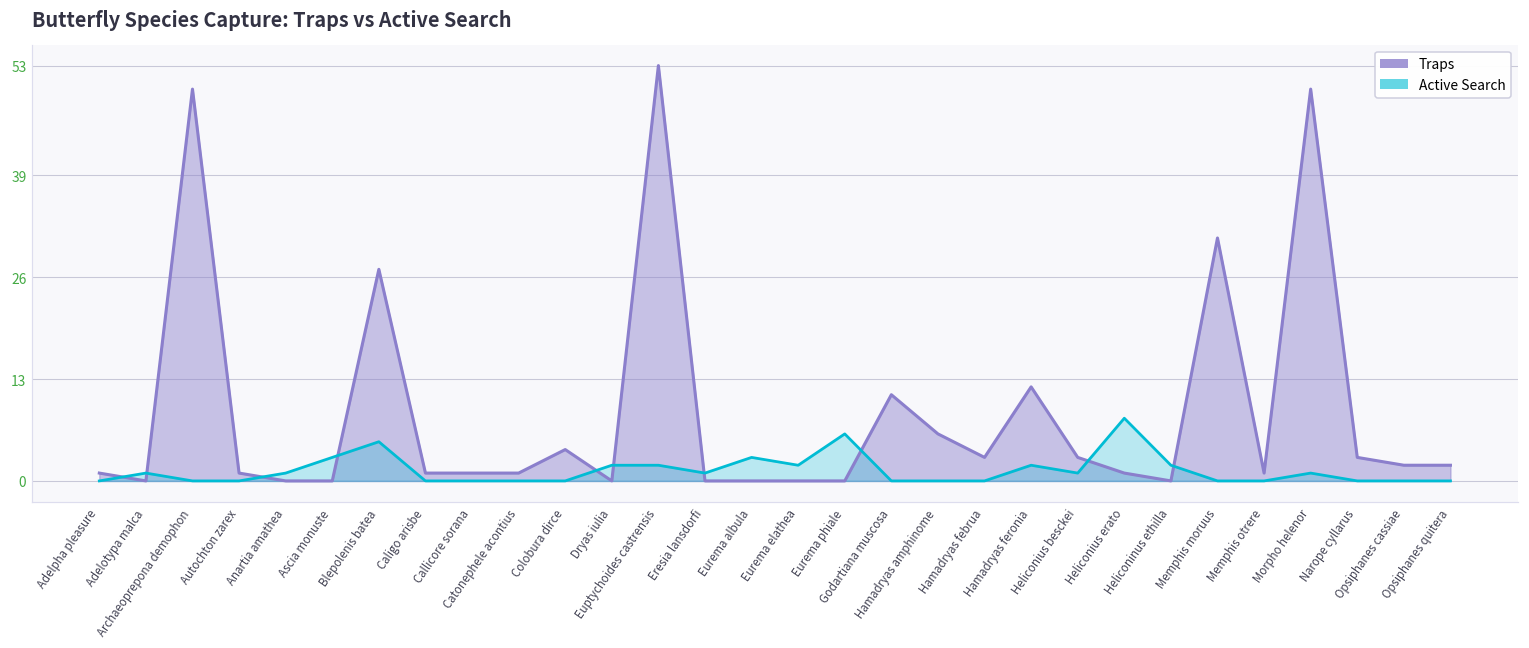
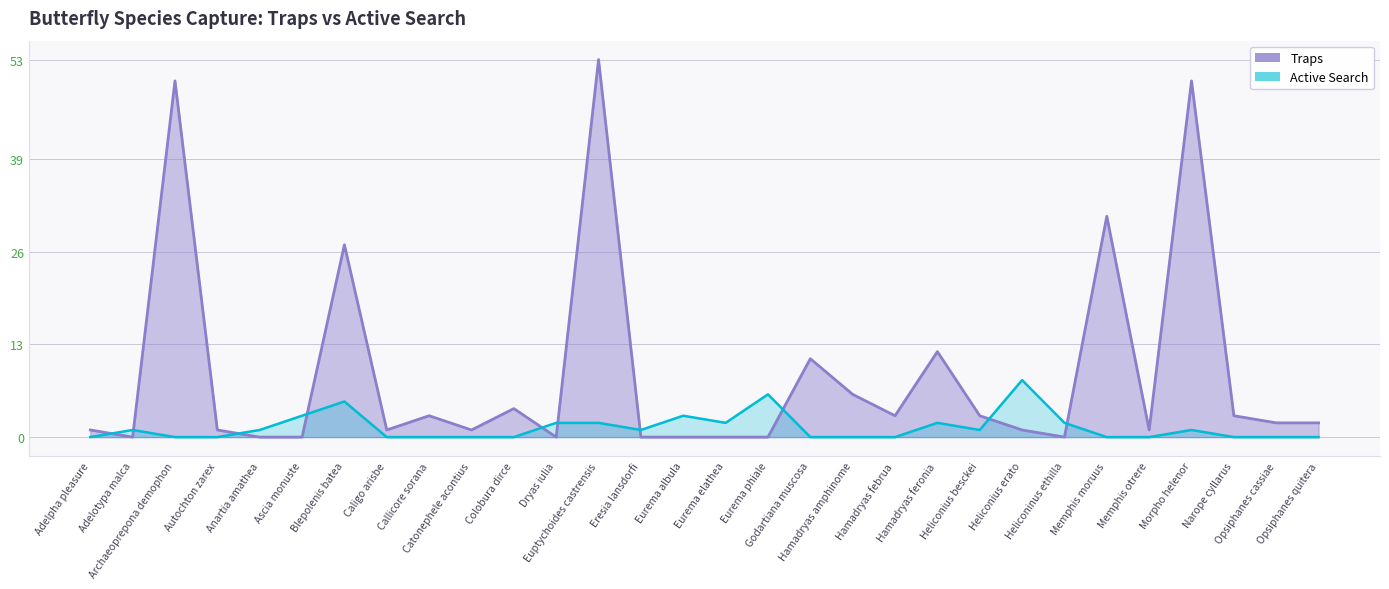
  {
    "Traps": {
      "Adelpha pleasure": 1,
      "Adelotypa malca": 0,
      "Archaeoprepona demophon": 50,
      "Autochton zarex": 1,
      "Anartia amathea": 0,
      "Ascia monuste": 0,
      "Blepolenis batea": 27,
      "Caligo arisbe": 1,
-     "Callicore sorana": 1,
+     "Callicore sorana": 3,
      "Catonephele acontius": 1,
      "Colobura dirce": 4,
      "Dryas iulia": 0,
      "Euptychoides castrensis": 53,
      "Eresia lansdorfi": 0,
      "Eurema albula": 0,
      "Eurema elathea": 0,
      "Eurema phiale": 0,
      "Godartiana muscosa": 11,
      "Hamadryas amphinome": 6,
      "Hamadryas februa": 3,
      "Hamadryas feronia": 12,
      "Heliconius besckei": 3,
      "Heliconius erato": 1,
      "Heliconinus ethilla": 0,
      "Memphis moruus": 31,
      "Memphis otrere": 1,
      "Morpho helenor": 50,
      "Narope cyllarus": 3,
      "Opsiphanes cassiae": 2,
      "Opsiphanes quitera": 2
    },
    "Active Search": {
      "Adelpha pleasure": 0,
      "Adelotypa malca": 1,
      "Archaeoprepona demophon": 0,
      "Autochton zarex": 0,
      "Anartia amathea": 1,
      "Ascia monuste": 3,
      "Blepolenis batea": 5,
      "Caligo arisbe": 0,
      "Callicore sorana": 0,
      "Catonephele acontius": 0,
      "Colobura dirce": 0,
      "Dryas iulia": 2,
      "Euptychoides castrensis": 2,
      "Eresia lansdorfi": 1,
      "Eurema albula": 3,
      "Eurema elathea": 2,
      "Eurema phiale": 6,
      "Godartiana muscosa": 0,
      "Hamadryas amphinome": 0,
      "Hamadryas februa": 0,
      "Hamadryas feronia": 2,
      "Heliconius besckei": 1,
      "Heliconius erato": 8,
      "Heliconinus ethilla": 2,
      "Memphis moruus": 0,
      "Memphis otrere": 0,
      "Morpho helenor": 1,
      "Narope cyllarus": 0,
      "Opsiphanes cassiae": 0,
      "Opsiphanes quitera": 0
    }
  }
